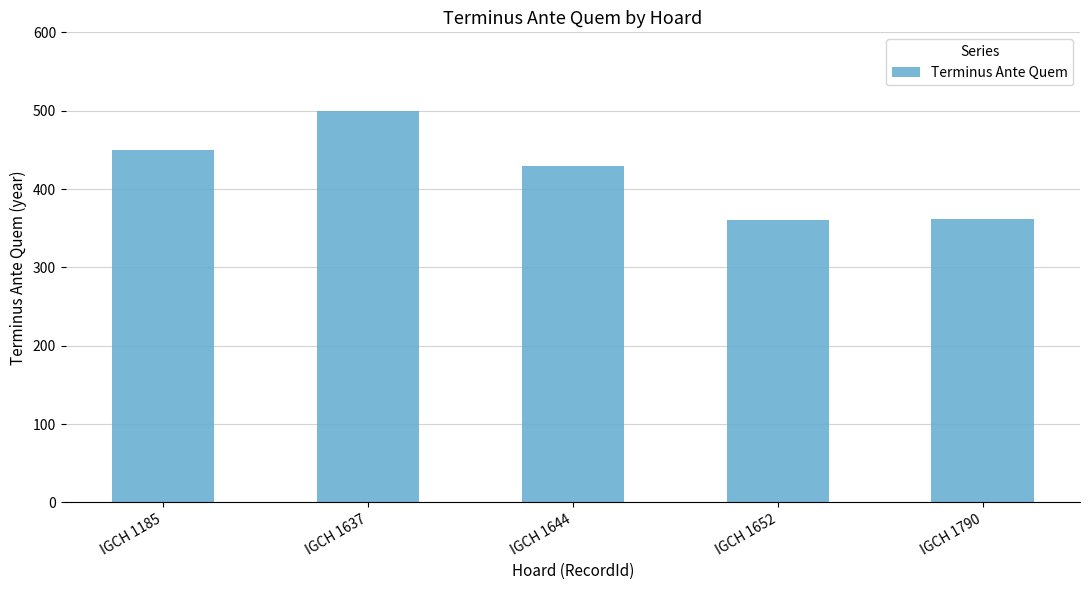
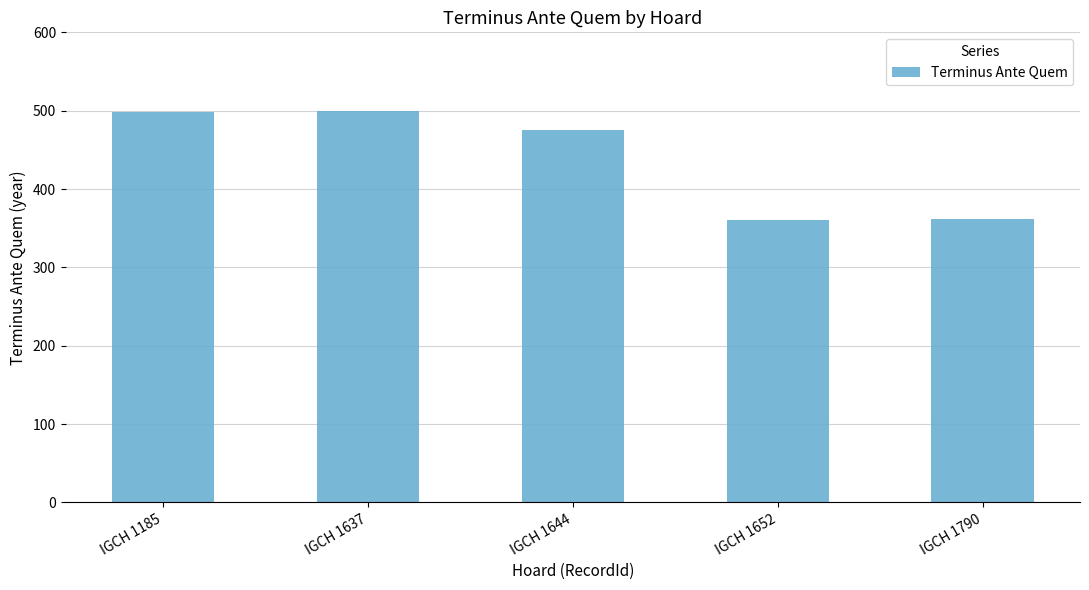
  {
-   "IGCH 1185": 450,
+   "IGCH 1185": 500,
    "IGCH 1637": 500,
-   "IGCH 1644": 430,
+   "IGCH 1644": 480,
    "IGCH 1652": 360,
    "IGCH 1790": 360
  }
